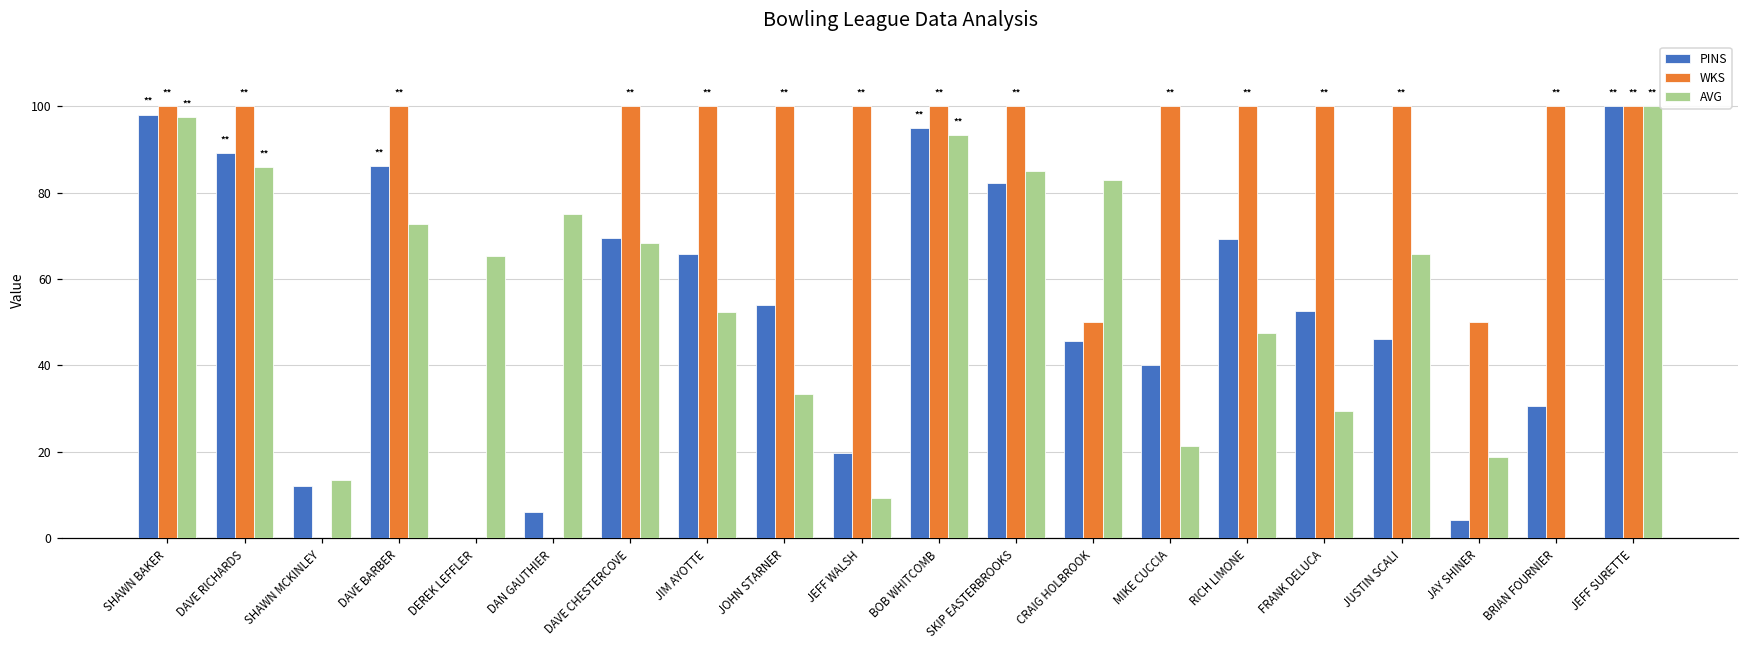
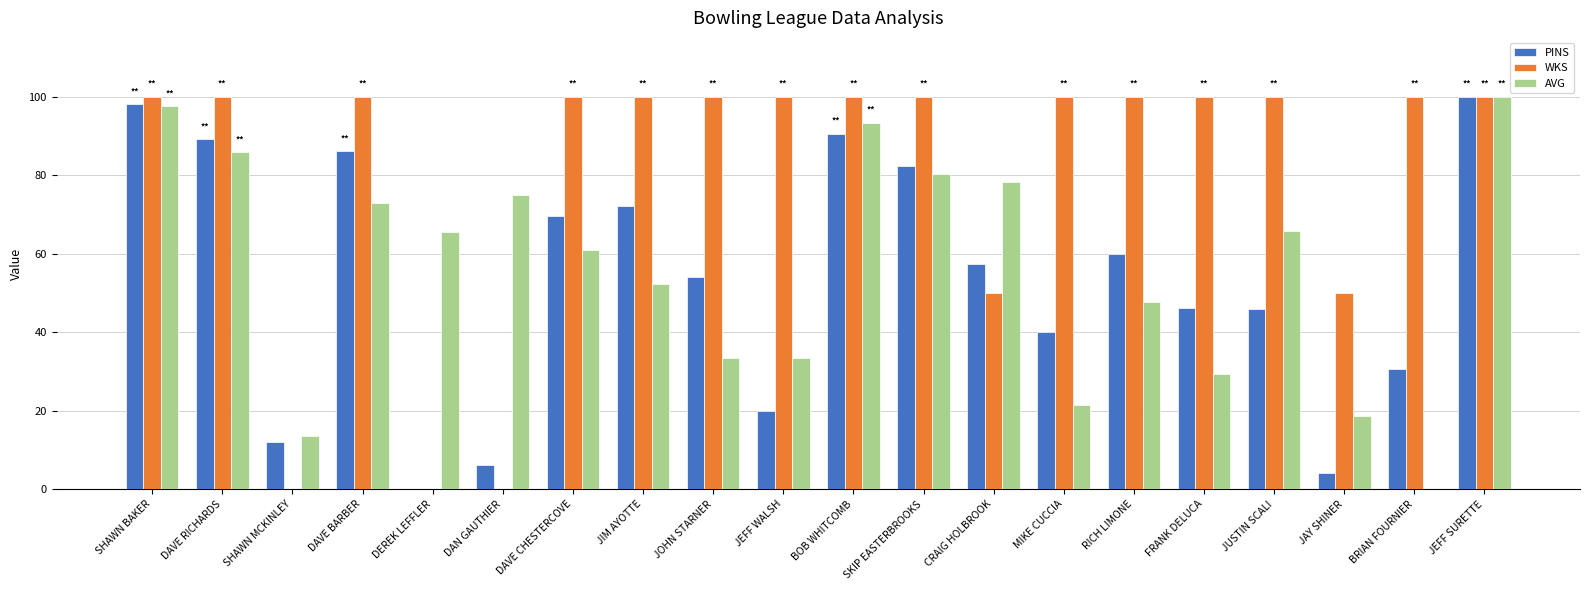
  {
    "PINS": {
      "SHAWN BAKER": 98,
      "DAVE RICHARDS": 89,
      "SHAWN MCKINLEY": 12,
      "DAVE BARBER": 86,
      "DEREK LEFFLER": 0,
      "DAN GAUTHIER": 6,
      "DAVE CHESTERCOVE": 70,
-     "JIM AYOTTE": 66,
+     "JIM AYOTTE": 72,
      "JOHN STARNER": 54,
      "JEFF WALSH": 20,
-     "BOB WHITCOMB": 95,
+     "BOB WHITCOMB": 91,
      "SKIP EASTERBROOKS": 82,
-     "CRAIG HOLBROOK": 46,
+     "CRAIG HOLBROOK": 57,
      "MIKE CUCCIA": 40,
-     "RICH LIMONE": 69,
-     "FRANK DELUCA": 53,
+     "RICH LIMONE": 60,
+     "FRANK DELUCA": 46,
      "JUSTIN SCALI": 46,
      "JAY SHINER": 4,
      "BRIAN FOURNIER": 31,
      "JEFF SURETTE": 100
    },
    "WKS": {
      "SHAWN BAKER": 100,
      "DAVE RICHARDS": 100,
      "SHAWN MCKINLEY": 0,
      "DAVE BARBER": 100,
      "DEREK LEFFLER": 0,
      "DAN GAUTHIER": 0,
      "DAVE CHESTERCOVE": 100,
      "JIM AYOTTE": 100,
      "JOHN STARNER": 100,
      "JEFF WALSH": 100,
      "BOB WHITCOMB": 100,
      "SKIP EASTERBROOKS": 100,
      "CRAIG HOLBROOK": 50,
      "MIKE CUCCIA": 100,
      "RICH LIMONE": 100,
      "FRANK DELUCA": 100,
      "JUSTIN SCALI": 100,
      "JAY SHINER": 50,
      "BRIAN FOURNIER": 100,
      "JEFF SURETTE": 100
    },
    "AVG": {
      "SHAWN BAKER": 98,
      "DAVE RICHARDS": 86,
      "SHAWN MCKINLEY": 13,
      "DAVE BARBER": 73,
      "DEREK LEFFLER": 65,
      "DAN GAUTHIER": 75,
-     "DAVE CHESTERCOVE": 68,
+     "DAVE CHESTERCOVE": 61,
      "JIM AYOTTE": 52,
      "JOHN STARNER": 33,
-     "JEFF WALSH": 9,
+     "JEFF WALSH": 33,
      "BOB WHITCOMB": 93,
-     "SKIP EASTERBROOKS": 85,
-     "CRAIG HOLBROOK": 83,
+     "SKIP EASTERBROOKS": 80,
+     "CRAIG HOLBROOK": 78,
      "MIKE CUCCIA": 21,
      "RICH LIMONE": 48,
      "FRANK DELUCA": 29,
      "JUSTIN SCALI": 66,
      "JAY SHINER": 19,
      "BRIAN FOURNIER": 0,
      "JEFF SURETTE": 100
    }
  }
